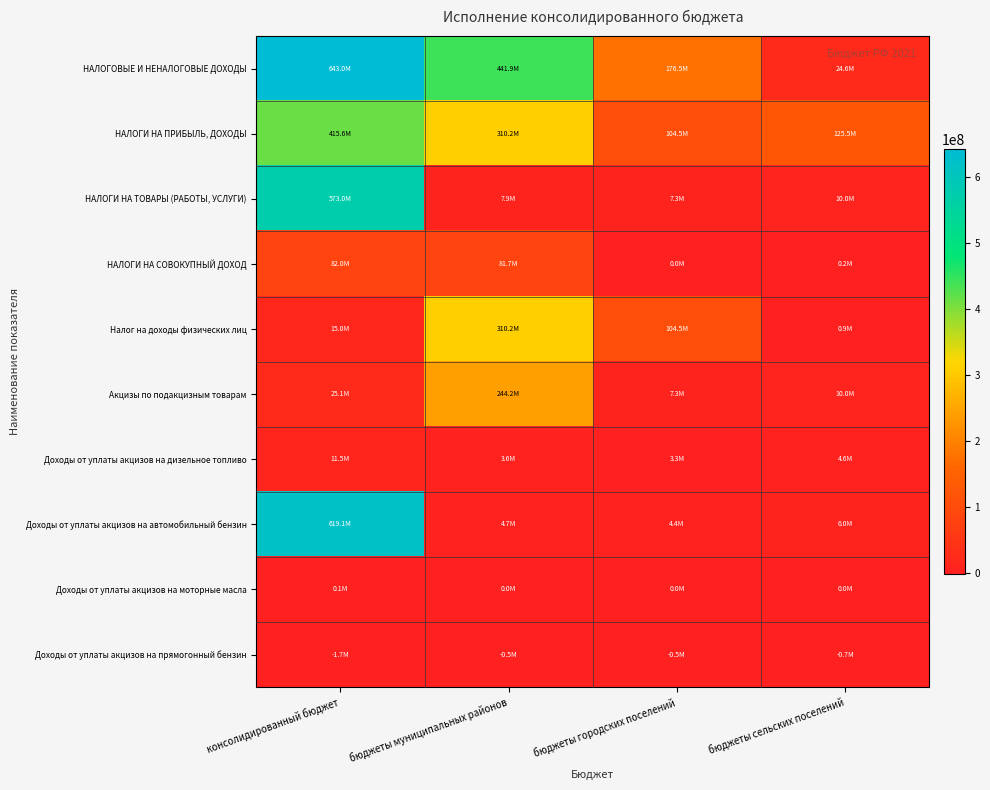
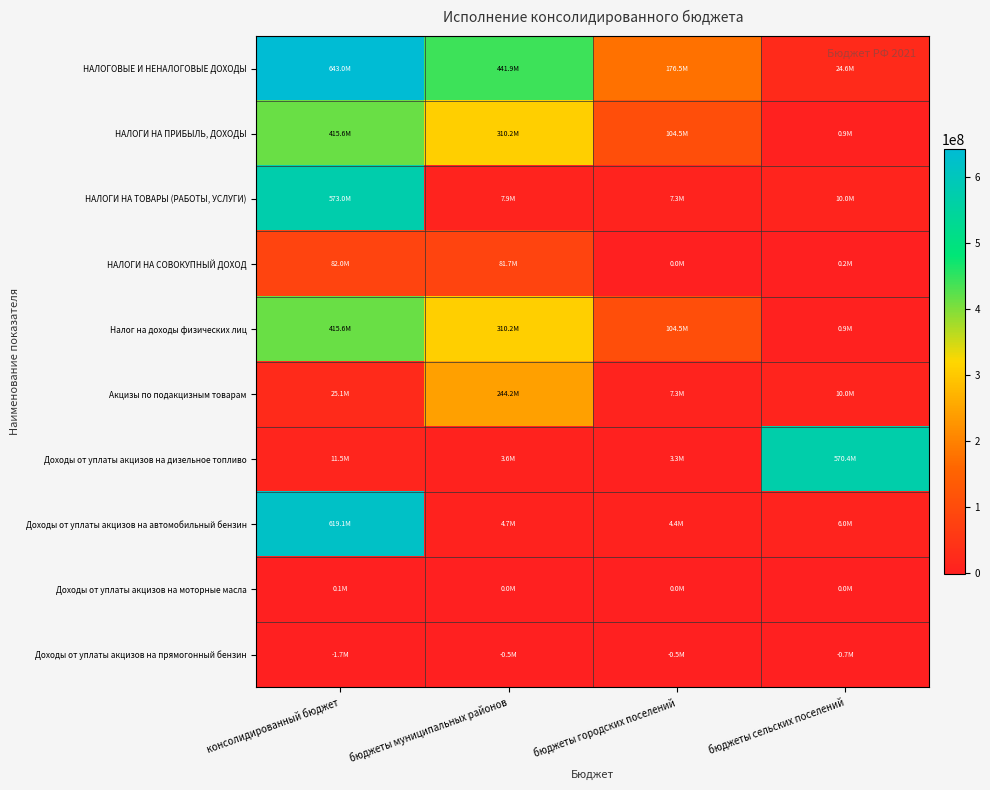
  {
    "НАЛОГОВЫЕ И НЕНАЛОГОВЫЕ ДОХОДЫ": {
      "консолидированный бюджет": "643.0M",
      "бюджеты муниципальных районов": "441.9M",
      "бюджеты городских поселений": "176.5M"
    },
    "НАЛОГИ НА ПРИБЫЛЬ, ДОХОДЫ": {
      "консолидированный бюджет": "415.6M",
      "бюджеты муниципальных районов": "310.2M",
      "бюджеты городских поселений": "104.5M",
-     "бюджеты сельских поселений": "125.5M"
+     "бюджеты сельских поселений": "0.9M"
    },
    "НАЛОГИ НА ТОВАРЫ (РАБОТЫ, УСЛУГИ)": {
      "консолидированный бюджет": "573.0M",
      "бюджеты муниципальных районов": "7.9M",
      "бюджеты городских поселений": "7.3M",
      "бюджеты сельских поселений": "10.0M"
    },
    "НАЛОГИ НА СОВОКУПНЫЙ ДОХОД": {
      "консолидированный бюджет": "82.0M",
      "бюджеты муниципальных районов": "81.7M",
      "бюджеты городских поселений": "0.0M",
      "бюджеты сельских поселений": "0.2M"
    },
    "Налог на доходы физических лиц": {
-     "консолидированный бюджет": "15.0M",
+     "консолидированный бюджет": "415.6M",
      "бюджеты муниципальных районов": "310.2M",
      "бюджеты городских поселений": "104.5M",
      "бюджеты сельских поселений": "0.9M"
    },
    "Акцизы по подакцизным товарам": {
      "консолидированный бюджет": "25.1M",
      "бюджеты муниципальных районов": "244.2M",
      "бюджеты городских поселений": "7.3M",
      "бюджеты сельских поселений": "10.0M"
    },
    "Доходы от уплаты акцизов на дизельное топливо": {
      "консолидированный бюджет": "11.5M",
      "бюджеты муниципальных районов": "3.6M",
      "бюджеты городских поселений": "3.3M",
-     "бюджеты сельских поселений": "4.6M"
+     "бюджеты сельских поселений": "570.4M"
    },
    "Доходы от уплаты акцизов на автомобильный бензин": {
      "консолидированный бюджет": "619.1M",
      "бюджеты муниципальных районов": "4.7M",
      "бюджеты городских поселений": "4.4M",
      "бюджеты сельских поселений": "6.0M"
    },
    "Доходы от уплаты акцизов на моторные масла": {
      "консолидированный бюджет": "0.1M",
      "бюджеты муниципальных районов": "0.0M",
      "бюджеты городских поселений": "0.0M",
      "бюджеты сельских поселений": "0.0M"
    },
    "Доходы от уплаты акцизов на прямогонный бензин": {
      "консолидированный бюджет": "-1.7M",
      "бюджеты муниципальных районов": "-0.5M",
      "бюджеты городских поселений": "-0.5M",
      "бюджеты сельских поселений": "-0.7M"
    }
  }
